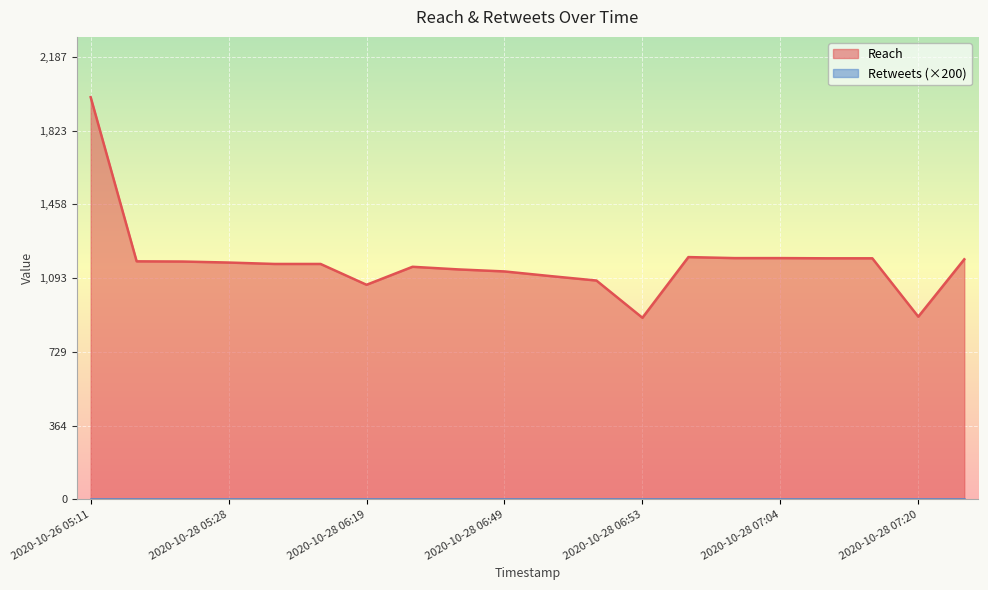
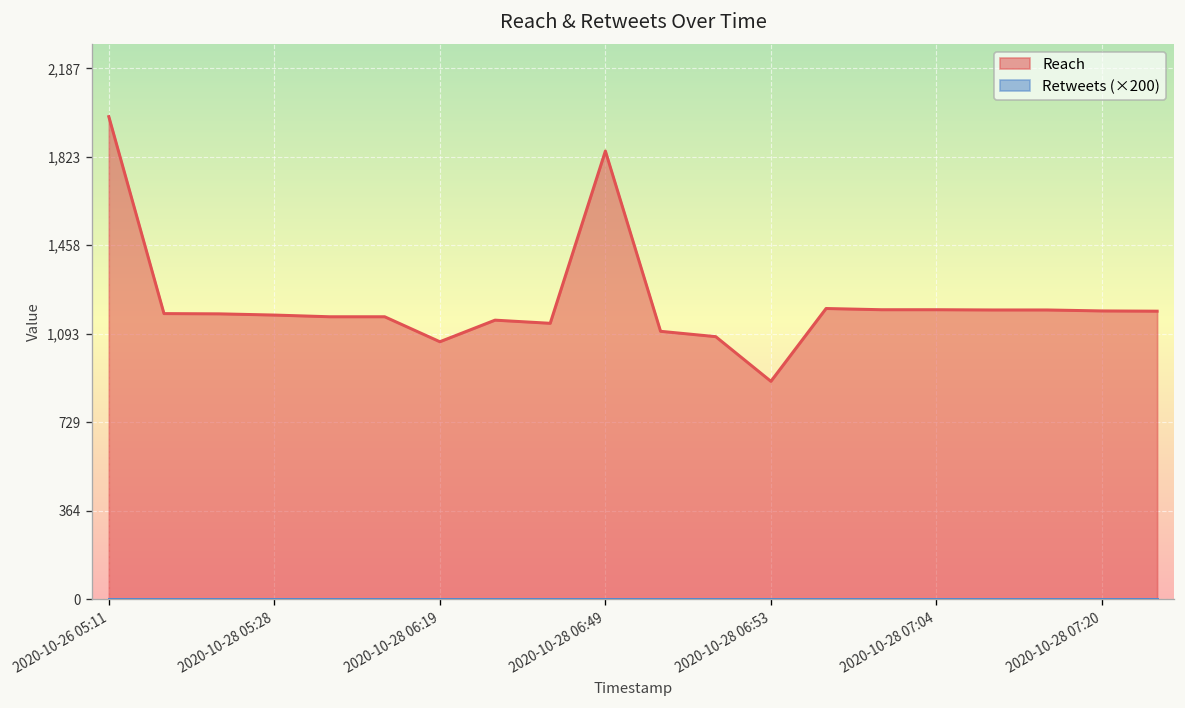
  {
    "Reach": {
      "2020-10-26 05:11": "1,990",
      "2020-10-28 05:28": "1,170",
      "2020-10-28 06:19": "1,060",
-     "2020-10-28 06:49": "1,130",
+     "2020-10-28 06:49": "1,850",
      "2020-10-28 06:53": "900",
      "2020-10-28 07:04": "1,190",
-     "2020-10-28 07:20": "900"
+     "2020-10-28 07:20": "1,190"
    },
    "Retweets (×200)": {
      "2020-10-26 05:11": "0",
      "2020-10-28 05:28": "0",
      "2020-10-28 06:19": "0",
      "2020-10-28 06:49": "0",
      "2020-10-28 06:53": "0",
      "2020-10-28 07:04": "0",
      "2020-10-28 07:20": "0"
    }
  }
